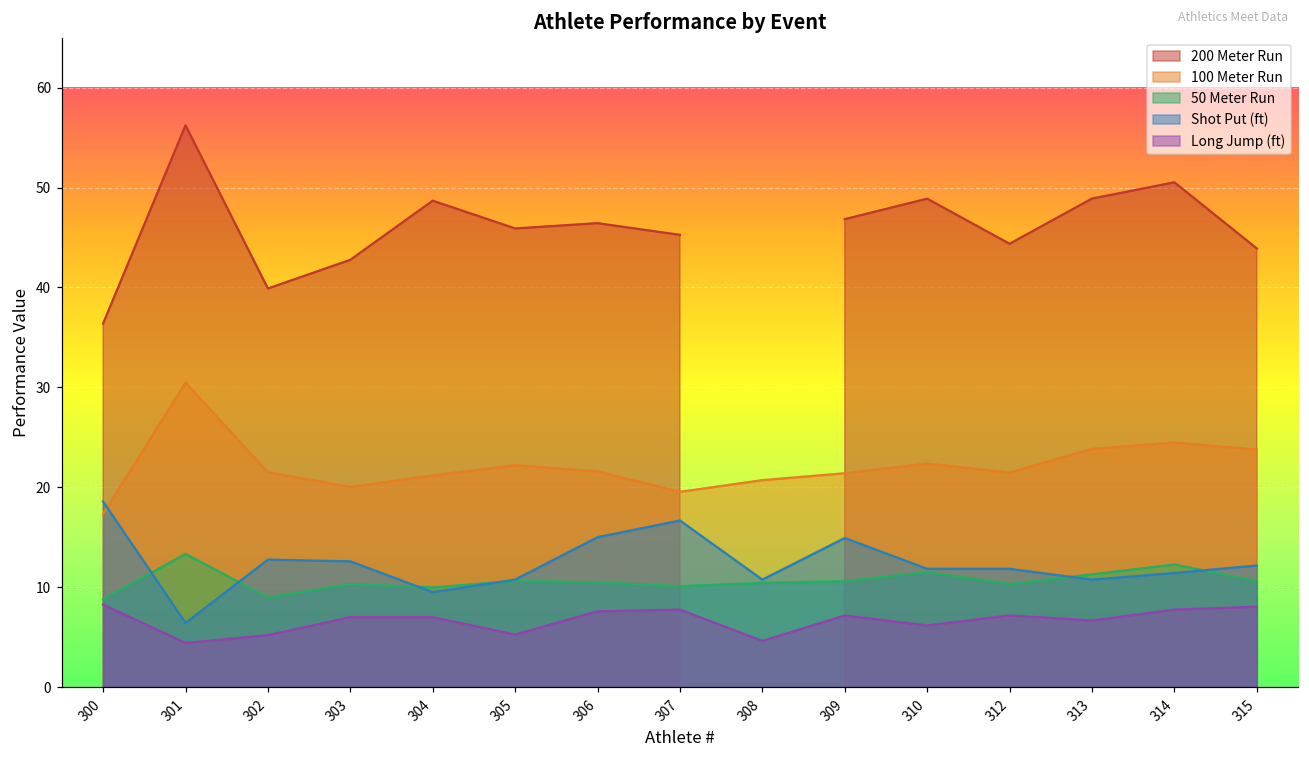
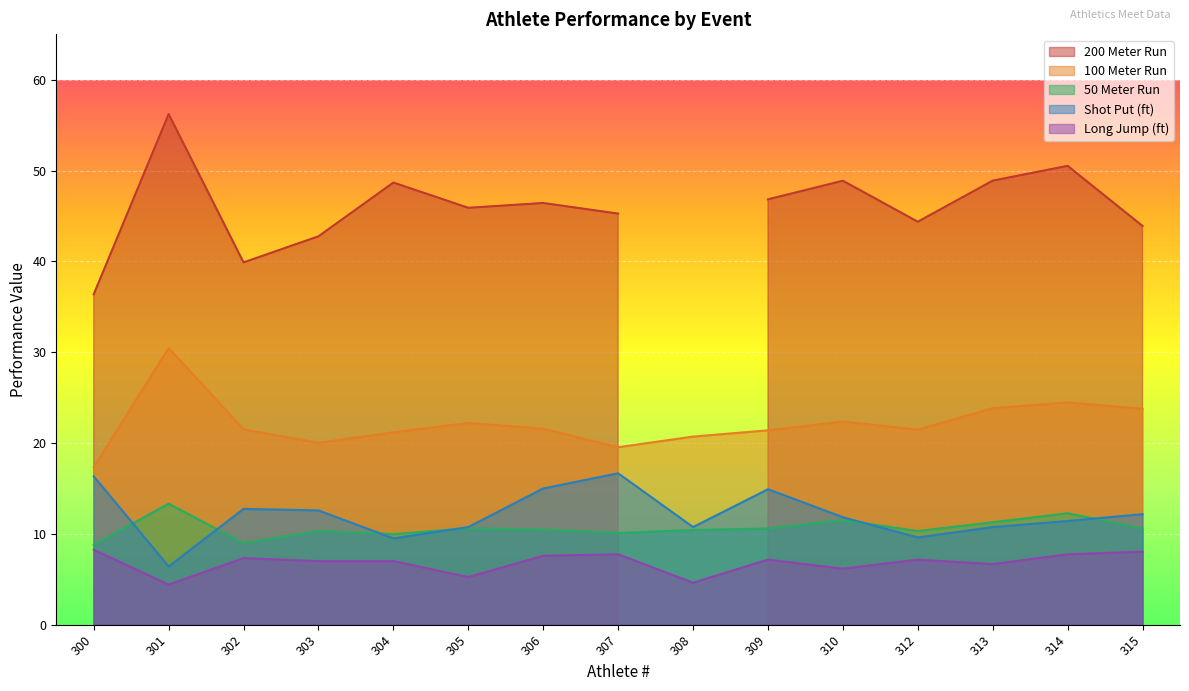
  {
    "100 Meter Run": {
      "300": 17,
      "301": 30,
      "302": 22,
      "303": 20,
      "304": 21,
      "305": 22,
      "306": 22,
      "307": 20,
      "308": 21,
      "309": 21,
      "310": 22,
      "312": 21,
      "313": 24,
      "314": 24,
      "315": 24
    },
    "50 Meter Run": {
      "300": 9,
      "301": 13,
      "302": 9,
      "303": 10,
      "304": 10,
      "306": 10,
      "307": 10,
      "308": 10,
      "309": 11,
      "310": 12,
      "312": 10,
      "313": 11,
      "314": 12,
      "315": 11
    },
    "Shot Put (ft)": {
-     "300": 19,
+     "300": 16,
      "301": 6,
      "302": 13,
      "303": 13,
      "304": 10,
      "306": 15,
      "307": 17,
      "308": 11,
      "309": 15,
      "310": 12,
-     "312": 12,
+     "312": 10,
      "313": 11,
      "314": 11,
      "315": 12
    },
    "Long Jump (ft)": {
      "300": 8,
      "301": 4,
-     "302": 5,
+     "302": 7,
      "303": 7,
      "304": 7,
      "305": 5,
      "306": 8,
      "307": 8,
      "308": 5,
      "309": 7,
      "310": 6,
      "312": 7,
      "313": 7,
      "314": 8,
      "315": 8
    }
  }
